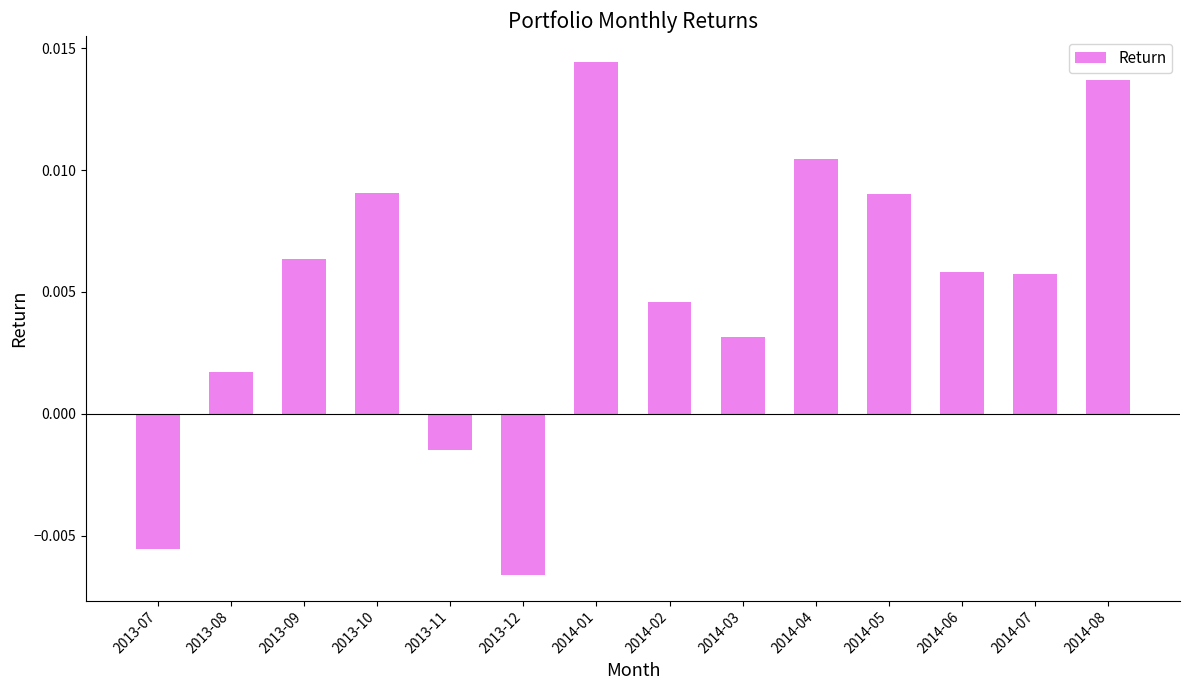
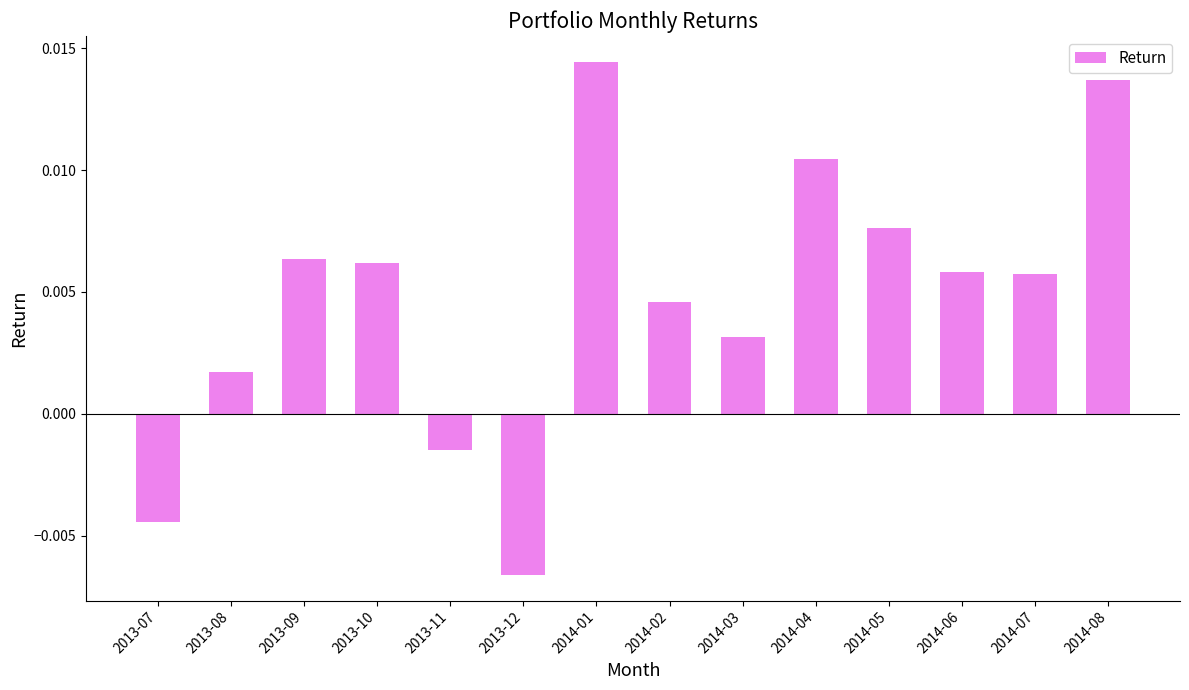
  {
-   "2013-07": -0.0055,
+   "2013-07": -0.0044,
    "2013-08": 0.0017,
    "2013-09": 0.0064,
-   "2013-10": 0.0091,
+   "2013-10": 0.0062,
    "2013-11": -0.0015,
    "2013-12": -0.0066,
    "2014-01": 0.0144,
    "2014-02": 0.0046,
    "2014-03": 0.0031,
    "2014-04": 0.0104,
-   "2014-05": 0.0090,
+   "2014-05": 0.0076,
    "2014-06": 0.0058,
    "2014-07": 0.0057,
    "2014-08": 0.0137
  }
